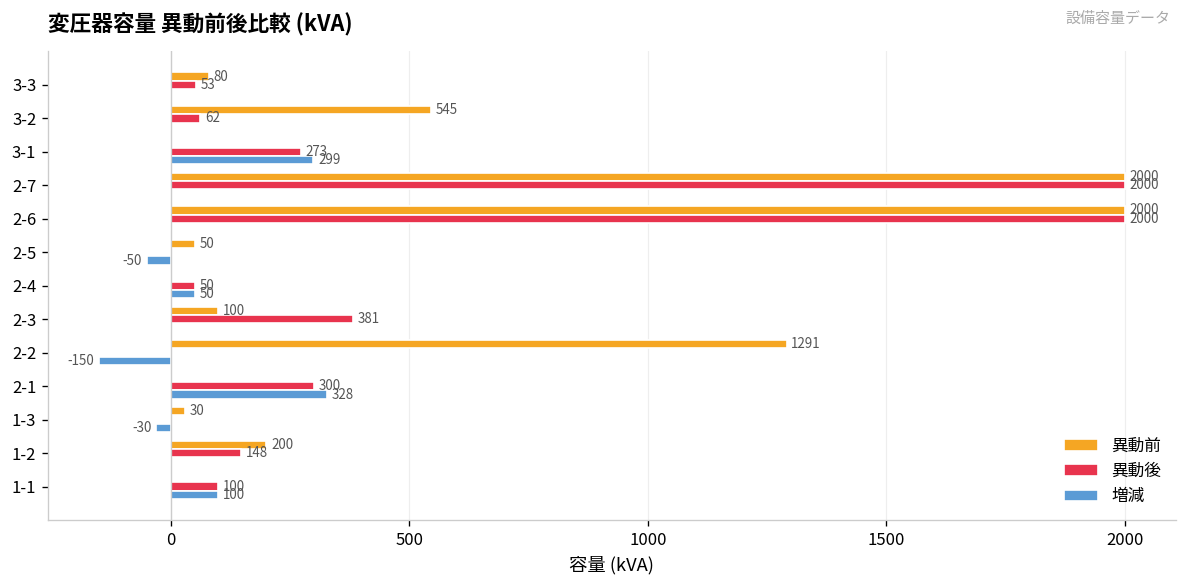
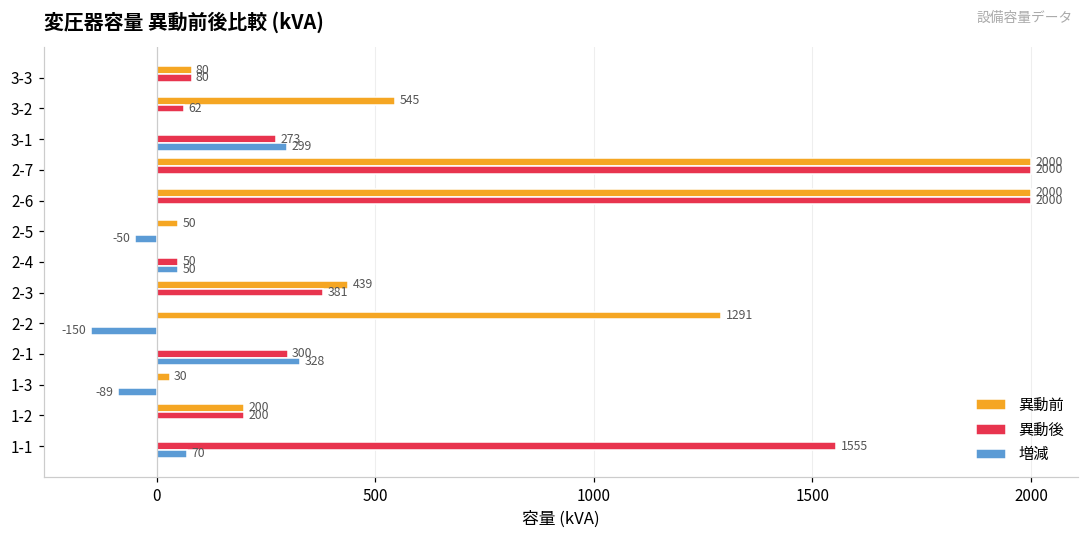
  {
    "異動前": {
      "3-3": 80,
      "3-2": 545,
      "2-5": 50,
-     "2-3": 100,
+     "2-3": 439,
      "2-2": 1291,
      "1-3": 30,
      "1-2": 200
    },
    "異動後": {
-     "3-3": 53,
+     "3-3": 80,
      "3-2": 62,
      "3-1": 273,
      "2-3": 381,
      "2-1": 300,
-     "1-2": 148,
-     "1-1": 100
+     "1-2": 200,
+     "1-1": 1555
    },
    "増減": {
      "3-1": 299,
      "2-5": -50,
      "2-2": -150,
      "2-1": 328,
-     "1-3": -30,
-     "1-1": 100
+     "1-3": -89,
+     "1-1": 70
    }
  }
